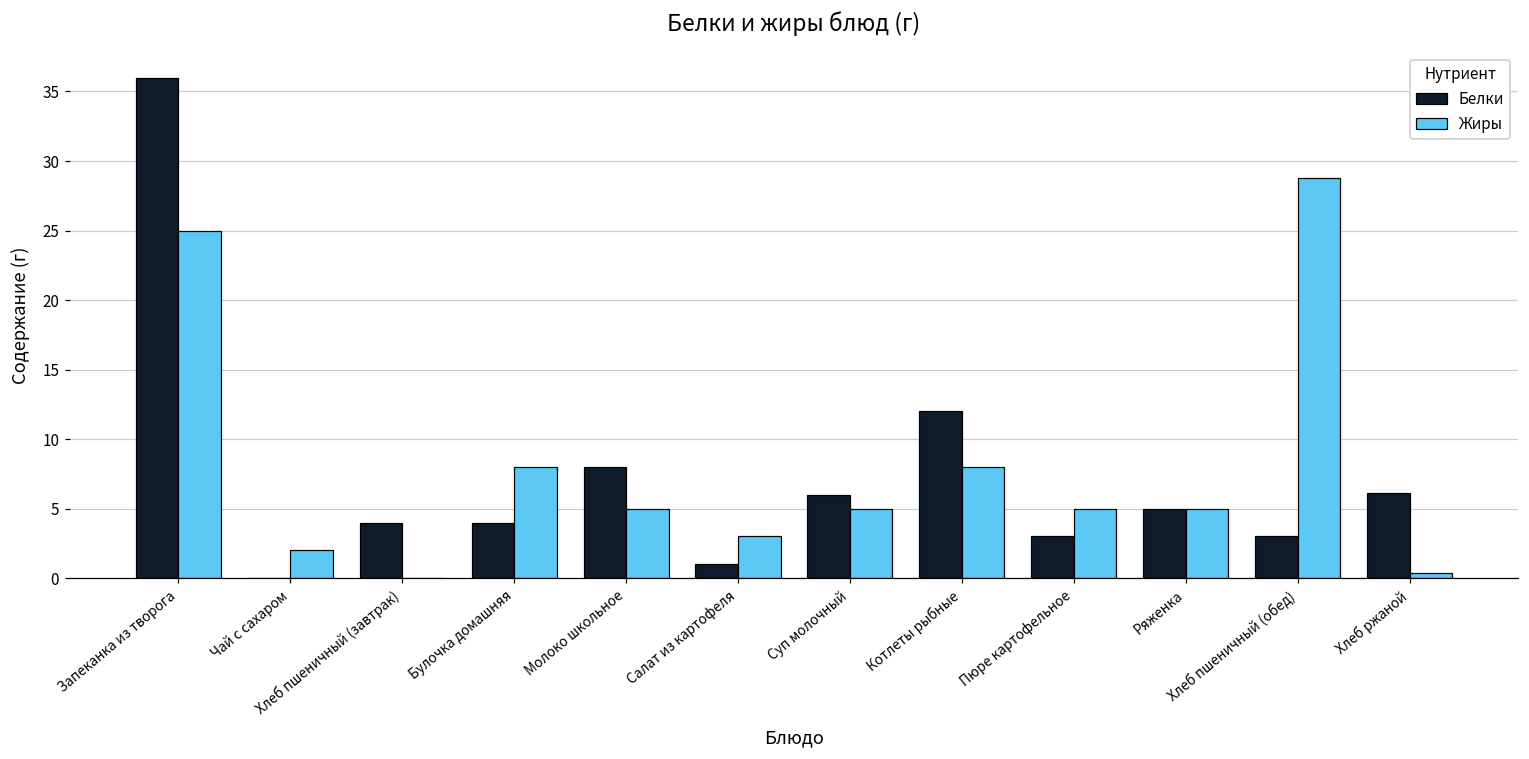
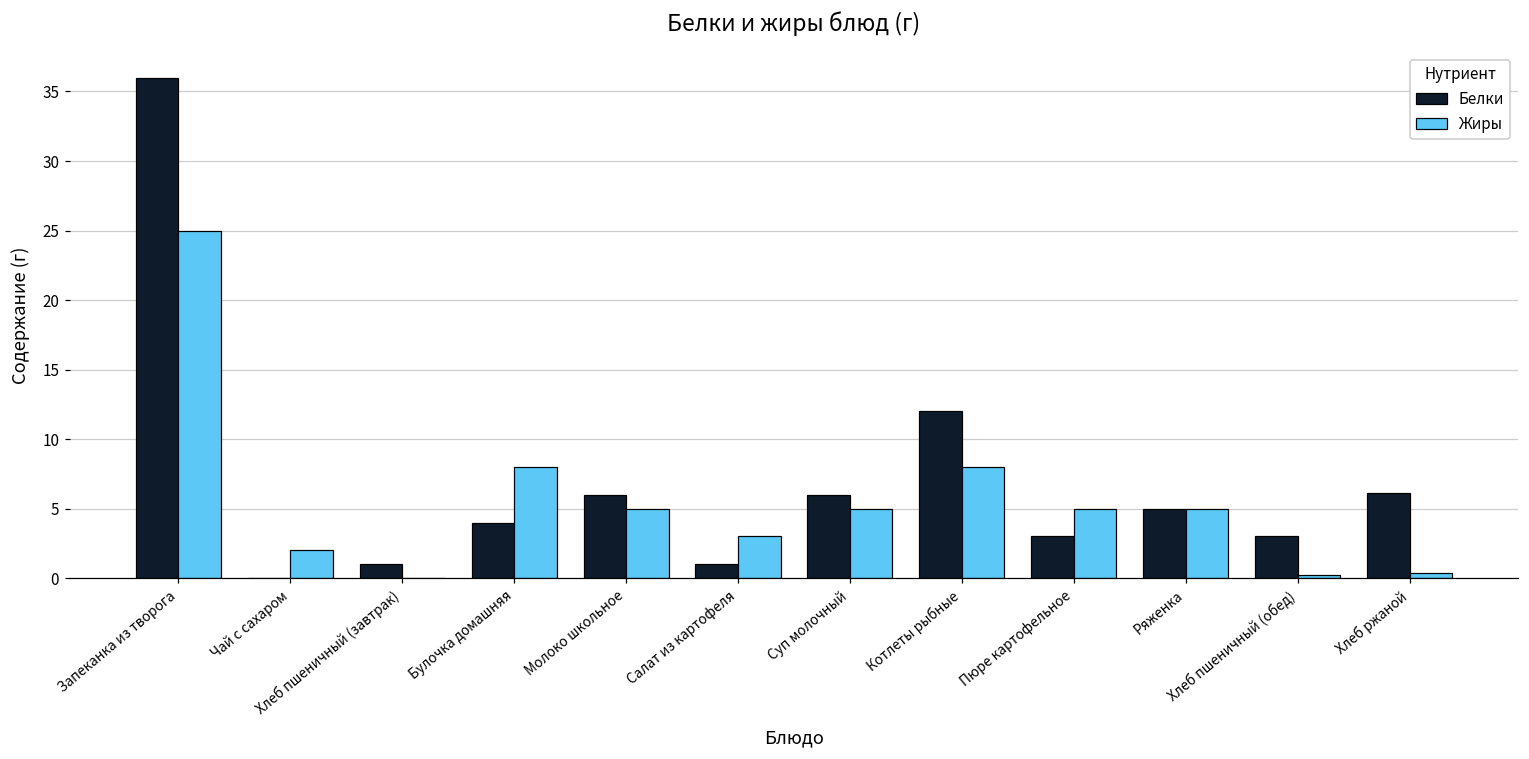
  {
    "Белки": {
      "Запеканка из творога": 36,
      "Чай с сахаром": 0,
-     "Хлеб пшеничный (завтрак)": 4,
+     "Хлеб пшеничный (завтрак)": 1,
      "Булочка домашняя": 4,
-     "Молоко школьное": 8,
+     "Молоко школьное": 6,
      "Салат из картофеля": 1,
      "Суп молочный": 6,
      "Котлеты рыбные": 12,
      "Пюре картофельное": 3,
      "Ряженка": 5,
      "Хлеб пшеничный (обед)": 3,
      "Хлеб ржаной": 6
    },
    "Жиры": {
      "Запеканка из творога": 25.0,
      "Чай с сахаром": 2.0,
      "Хлеб пшеничный (завтрак)": 0.0,
      "Булочка домашняя": 8.0,
      "Молоко школьное": 5.0,
      "Салат из картофеля": 3.0,
      "Суп молочный": 5.0,
      "Котлеты рыбные": 8.0,
      "Пюре картофельное": 5.0,
      "Ряженка": 5.0,
-     "Хлеб пшеничный (обед)": 28.8,
+     "Хлеб пшеничный (обед)": 0.2,
      "Хлеб ржаной": 0.4
    }
  }
